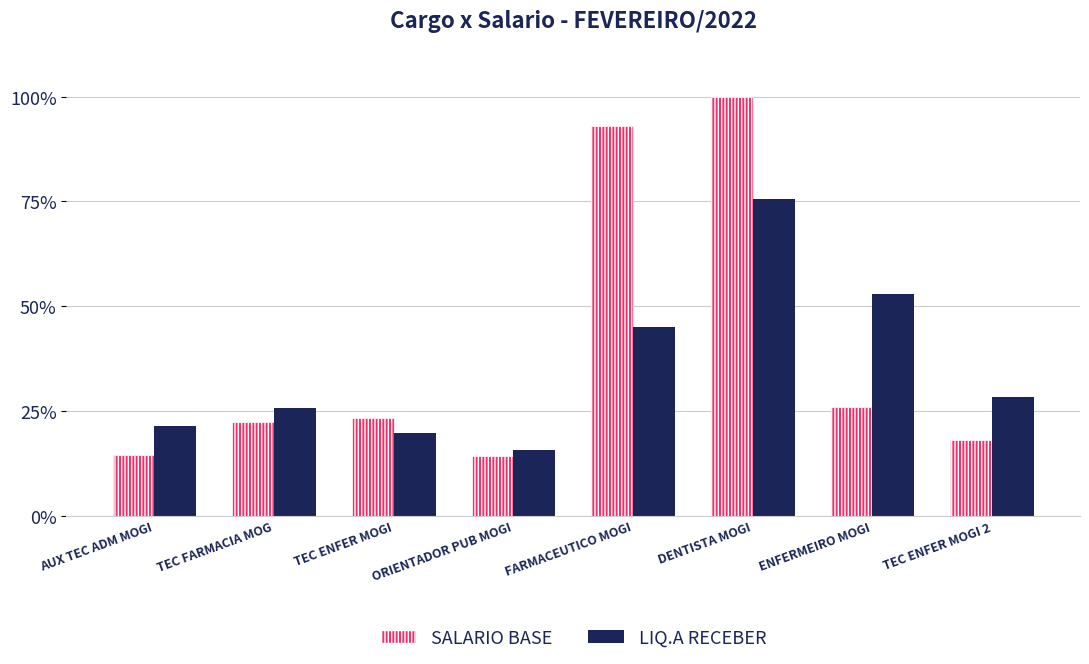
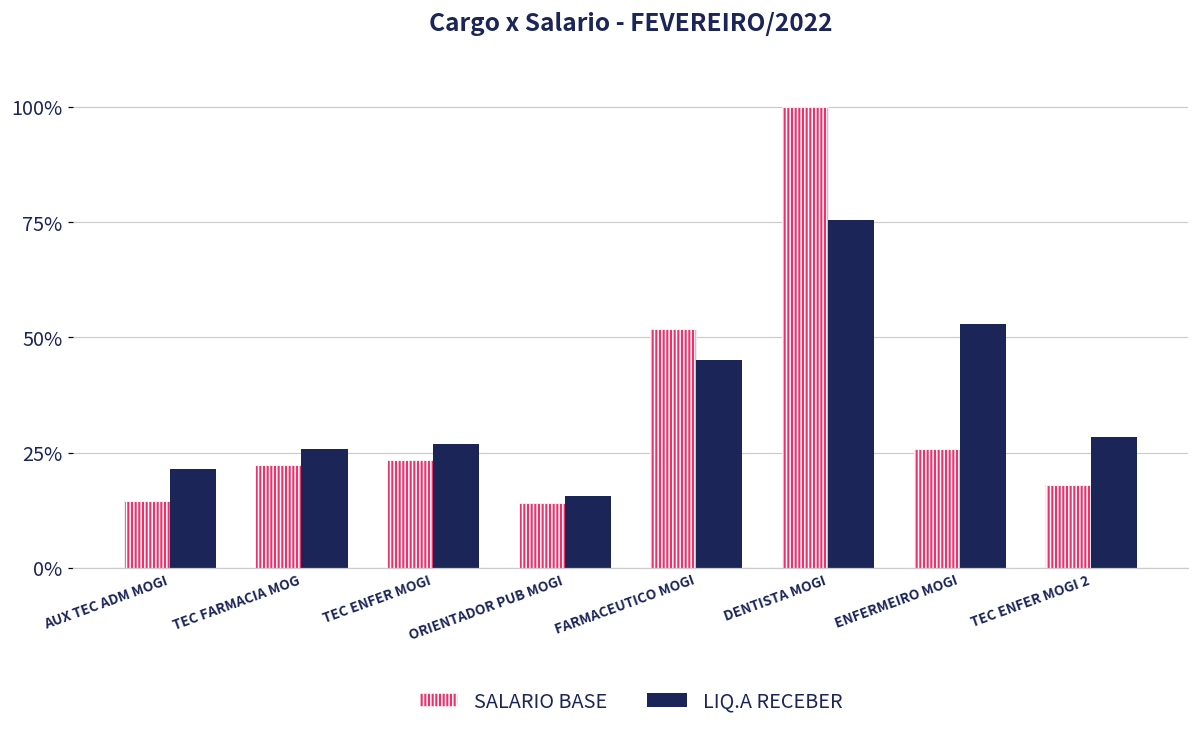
  {
    "SALARIO BASE": {
      "AUX TEC ADM MOGI": "14%",
      "TEC FARMACIA MOG": "22%",
      "TEC ENFER MOGI": "23%",
      "ORIENTADOR PUB MOGI": "14%",
-     "FARMACEUTICO MOGI": "93%",
+     "FARMACEUTICO MOGI": "52%",
      "DENTISTA MOGI": "100%",
      "ENFERMEIRO MOGI": "26%",
      "TEC ENFER MOGI 2": "18%"
    },
    "LIQ.A RECEBER": {
      "AUX TEC ADM MOGI": "21%",
      "TEC FARMACIA MOG": "26%",
-     "TEC ENFER MOGI": "20%",
+     "TEC ENFER MOGI": "27%",
      "ORIENTADOR PUB MOGI": "16%",
      "FARMACEUTICO MOGI": "45%",
      "DENTISTA MOGI": "76%",
      "ENFERMEIRO MOGI": "53%",
      "TEC ENFER MOGI 2": "28%"
    }
  }
